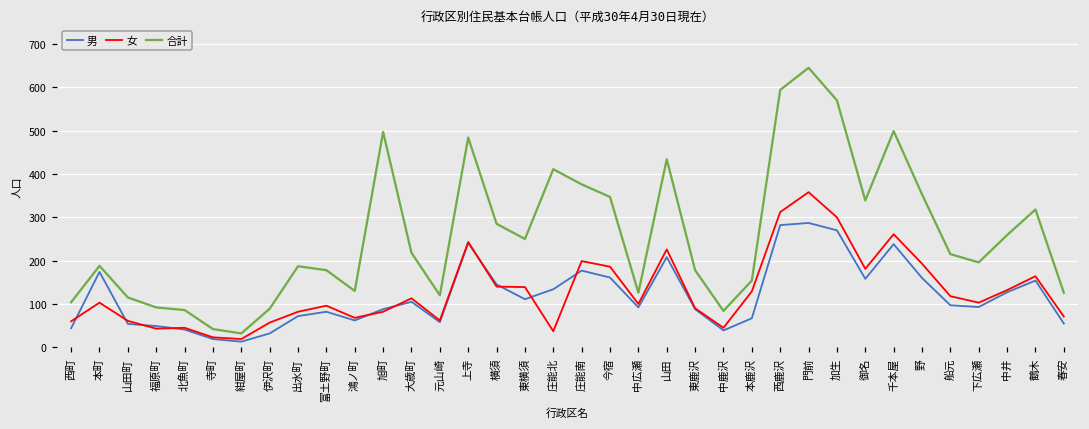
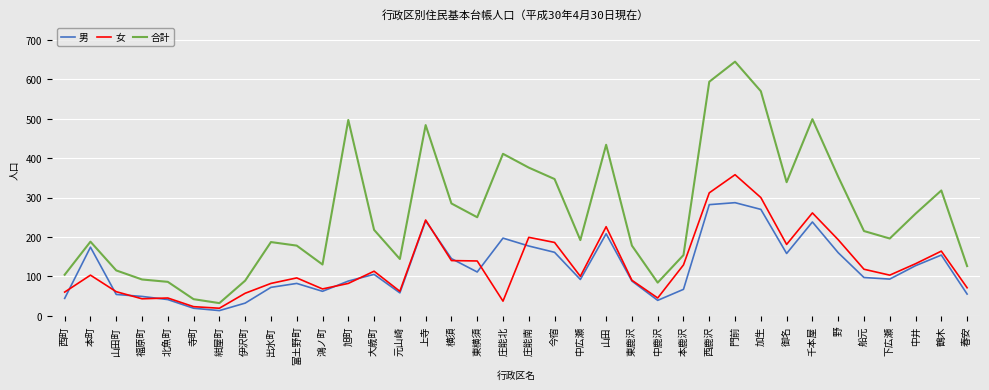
  {
    "男": {
      "西町": 40,
      "本町": 170,
      "山田町": 50,
      "伊沢町": 30,
      "出水町": 70,
      "富土野町": 80,
      "大歳町": 110,
      "東横須": 110,
-     "庄能北": 130,
+     "庄能北": 200,
      "庄能南": 180,
      "今宿": 160,
      "中広瀬": 90,
      "山田": 210,
      "本鹿沢": 70,
      "西鹿沢": 280,
      "門前": 290,
      "加生": 270,
      "御名": 160,
      "千本屋": 240,
      "野": 160,
      "船元": 100,
      "下広瀬": 90,
      "鶴木": 150,
      "春安": 60
    },
    "女": {
      "西町": 60,
      "本町": 100,
      "山田町": 60,
      "伊沢町": 60,
      "出水町": 80,
      "富土野町": 100,
      "大歳町": 110,
      "東横須": 140,
      "庄能北": 40,
      "庄能南": 200,
      "今宿": 190,
      "中広瀬": 100,
      "山田": 230,
      "本鹿沢": 130,
      "西鹿沢": 310,
      "門前": 360,
      "加生": 300,
      "御名": 180,
      "千本屋": 260,
      "野": 190,
      "船元": 120,
      "下広瀬": 100,
      "鶴木": 160,
      "春安": 70
    },
    "合計": {
      "西町": 100,
      "本町": 190,
      "山田町": 120,
      "福原町": 90,
      "北魚町": 90,
      "寺町": 40,
      "紺屋町": 30,
      "伊沢町": 90,
      "出水町": 190,
      "富土野町": 180,
      "鴻ノ町": 130,
      "旭町": 500,
      "大歳町": 220,
-     "元山崎": 120,
+     "元山崎": 140,
      "上寺": 480,
      "横須": 290,
      "東横須": 250,
      "庄能北": 410,
      "庄能南": 380,
      "今宿": 350,
-     "中広瀬": 130,
+     "中広瀬": 190,
      "山田": 430,
      "東鹿沢": 180,
      "中鹿沢": 80,
      "本鹿沢": 150,
      "西鹿沢": 590,
      "門前": 650,
      "加生": 570,
      "御名": 340,
      "千本屋": 500,
      "野": 350,
      "船元": 220,
      "下広瀬": 200,
      "中井": 260,
      "鶴木": 320,
      "春安": 130
    }
  }
